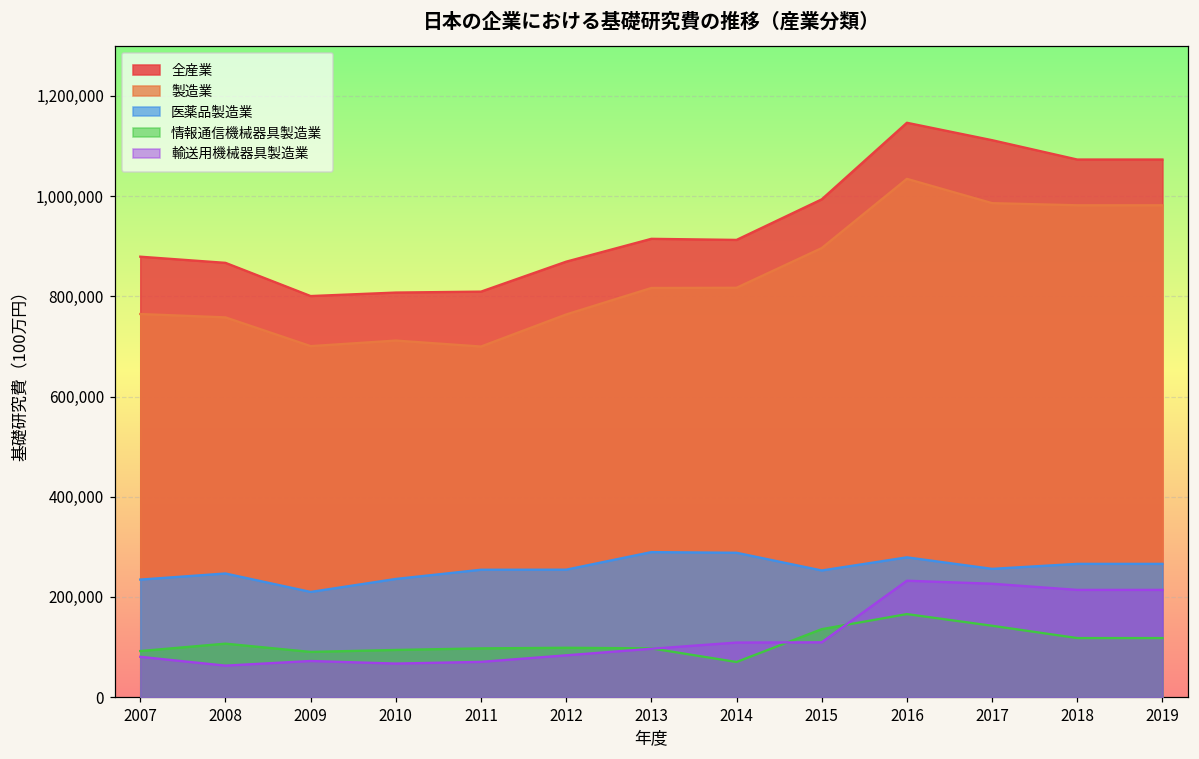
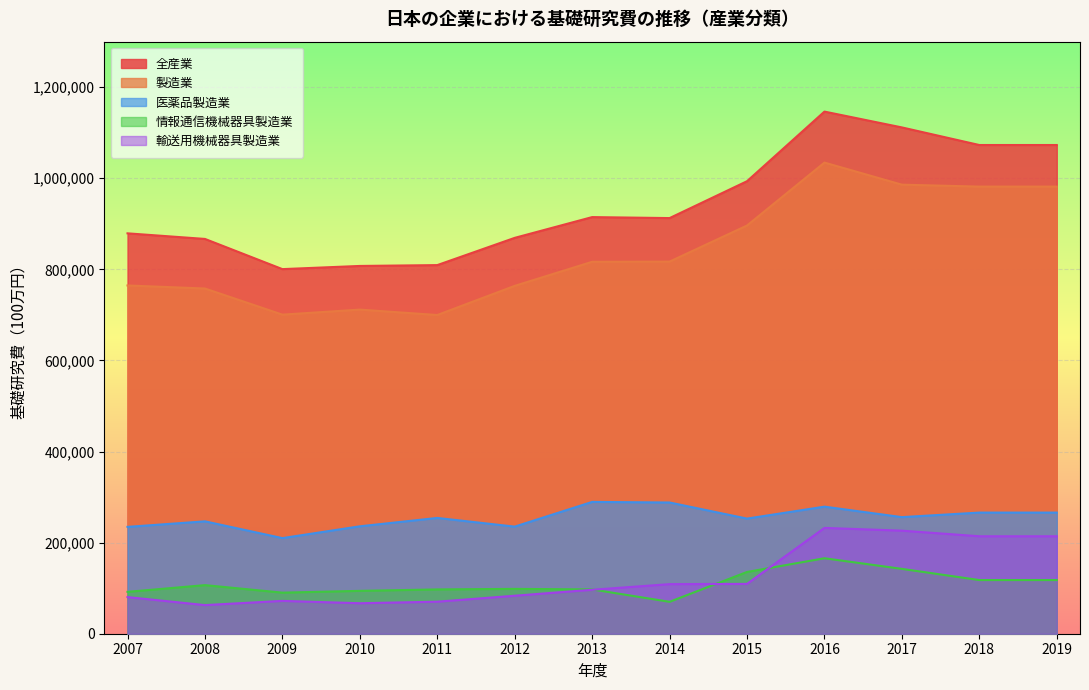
  {
    "医薬品製造業": {
      "2007": "230,000",
      "2008": "250,000",
      "2009": "210,000",
      "2010": "240,000",
      "2011": "250,000",
-     "2012": "250,000",
+     "2012": "240,000",
      "2013": "290,000",
      "2014": "290,000",
      "2015": "250,000",
      "2016": "280,000",
      "2017": "260,000",
      "2018": "270,000",
      "2019": "270,000"
    },
    "情報通信機械器具製造業": {
      "2007": "90,000",
      "2008": "110,000",
      "2009": "90,000",
      "2010": "90,000",
      "2011": "100,000",
      "2012": "100,000",
      "2014": "70,000",
      "2015": "140,000",
      "2016": "170,000",
      "2017": "140,000",
      "2018": "120,000",
      "2019": "120,000"
    },
    "輸送用機械器具製造業": {
      "2007": "80,000",
      "2008": "60,000",
      "2009": "70,000",
      "2010": "70,000",
      "2011": "70,000",
      "2012": "80,000",
      "2014": "110,000",
      "2015": "110,000",
      "2016": "230,000",
      "2017": "230,000",
      "2018": "210,000",
      "2019": "210,000"
    }
  }
